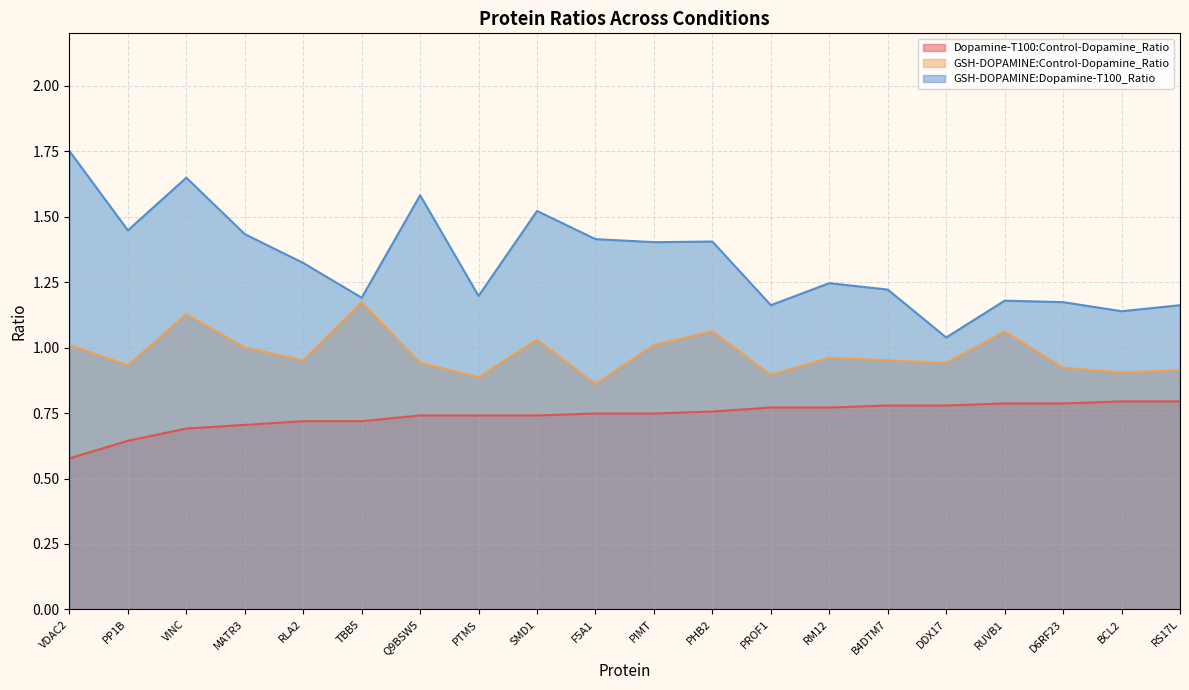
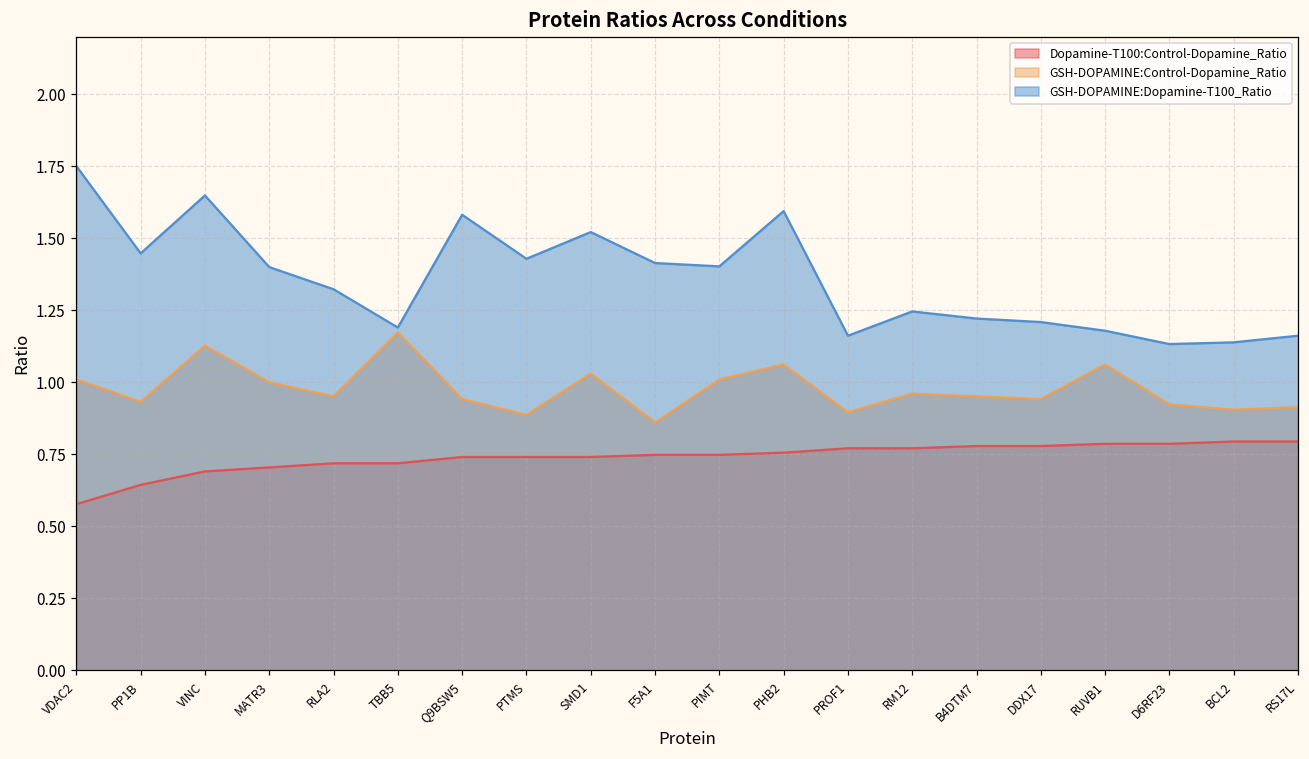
  {
    "GSH-DOPAMINE:Dopamine-T100_Ratio": {
      "VDAC2": 1.75,
      "PP1B": 1.45,
      "VINC": 1.65,
-     "MATR3": 1.43,
+     "MATR3": 1.40,
      "RLA2": 1.32,
      "TBB5": 1.19,
      "Q9BSW5": 1.58,
-     "PTMS": 1.20,
+     "PTMS": 1.43,
      "SMD1": 1.52,
      "F5A1": 1.41,
      "PIMT": 1.40,
-     "PHB2": 1.40,
+     "PHB2": 1.59,
      "PROF1": 1.16,
      "RM12": 1.25,
      "B4DTM7": 1.22,
-     "DDX17": 1.04,
+     "DDX17": 1.21,
      "RUVB1": 1.18,
-     "D6RF23": 1.17,
+     "D6RF23": 1.13,
      "BCL2": 1.14,
      "RS17L": 1.16
    }
  }
